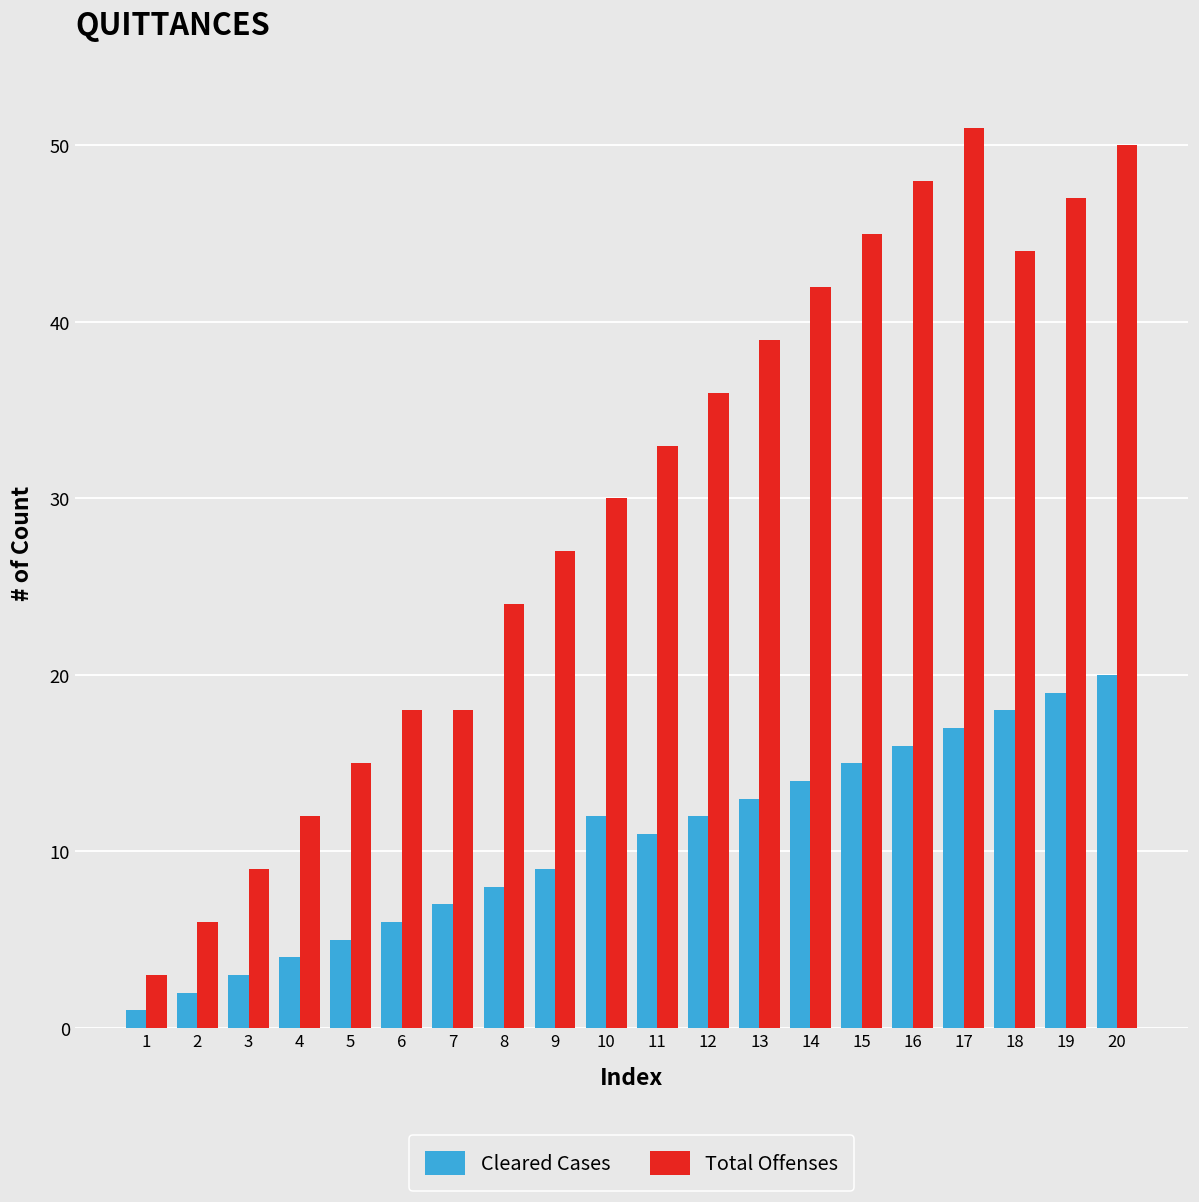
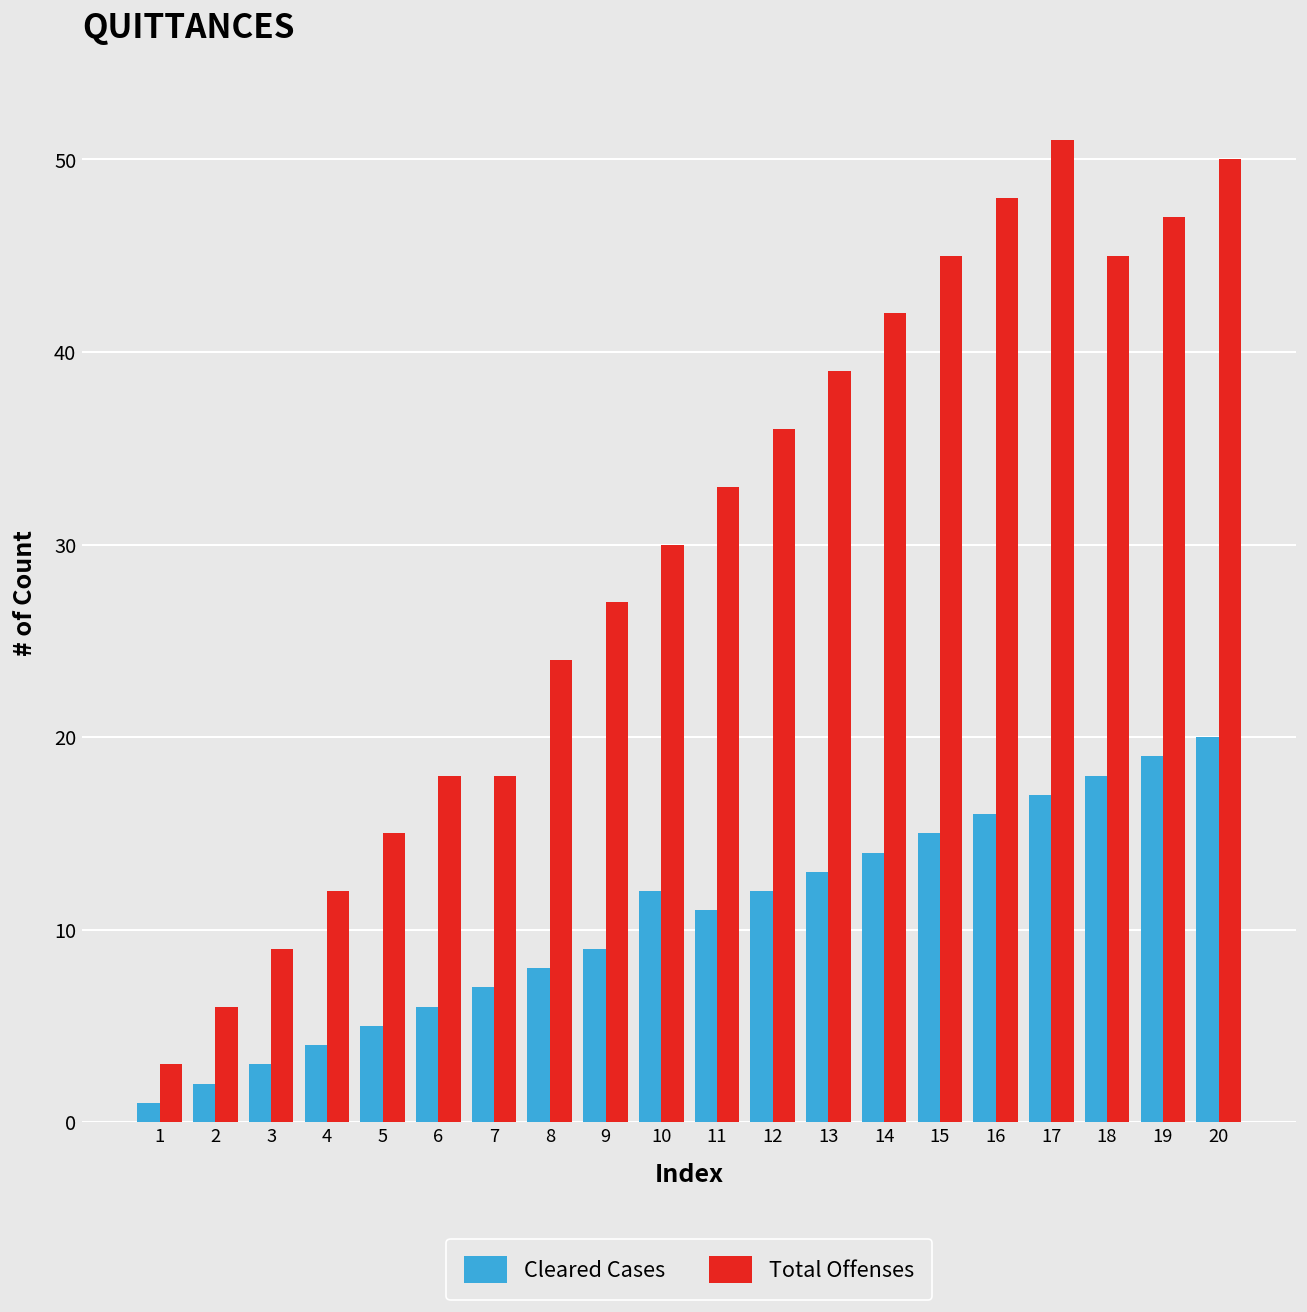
  {
    "Cleared Cases": {
      "1": 1,
      "2": 2,
      "3": 3,
      "4": 4,
      "5": 5,
      "6": 6,
      "7": 7,
      "8": 8,
      "9": 9,
      "10": 12,
      "11": 11,
      "12": 12,
      "13": 13,
      "14": 14,
      "15": 15,
      "16": 16,
      "17": 17,
      "18": 18,
      "19": 19,
      "20": 20
    },
    "Total Offenses": {
      "1": 3,
      "2": 6,
      "3": 9,
      "4": 12,
      "5": 15,
      "6": 18,
      "7": 18,
      "8": 24,
      "9": 27,
      "10": 30,
      "11": 33,
      "12": 36,
      "13": 39,
      "14": 42,
      "15": 45,
      "16": 48,
      "17": 51,
-     "18": 44,
+     "18": 45,
      "19": 47,
      "20": 50
    }
  }
